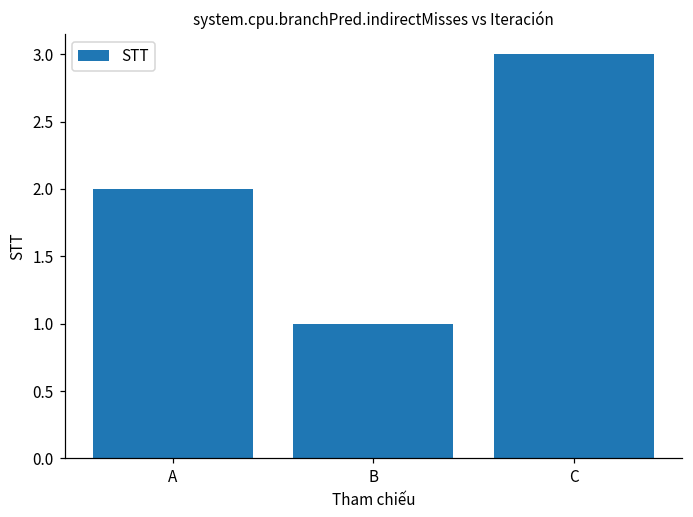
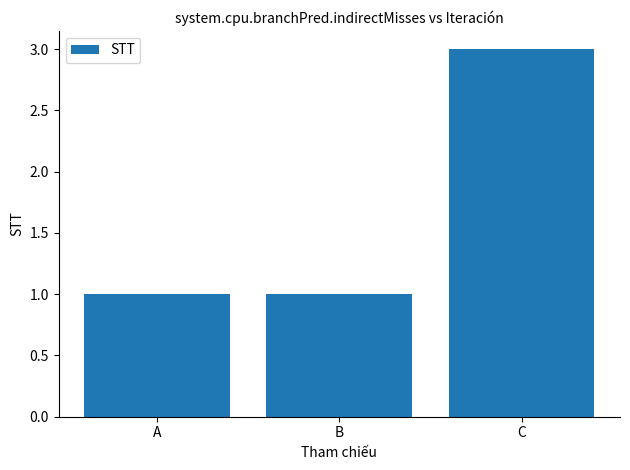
  {
-   "A": 2,
+   "A": 1,
    "B": 1,
    "C": 3
  }
